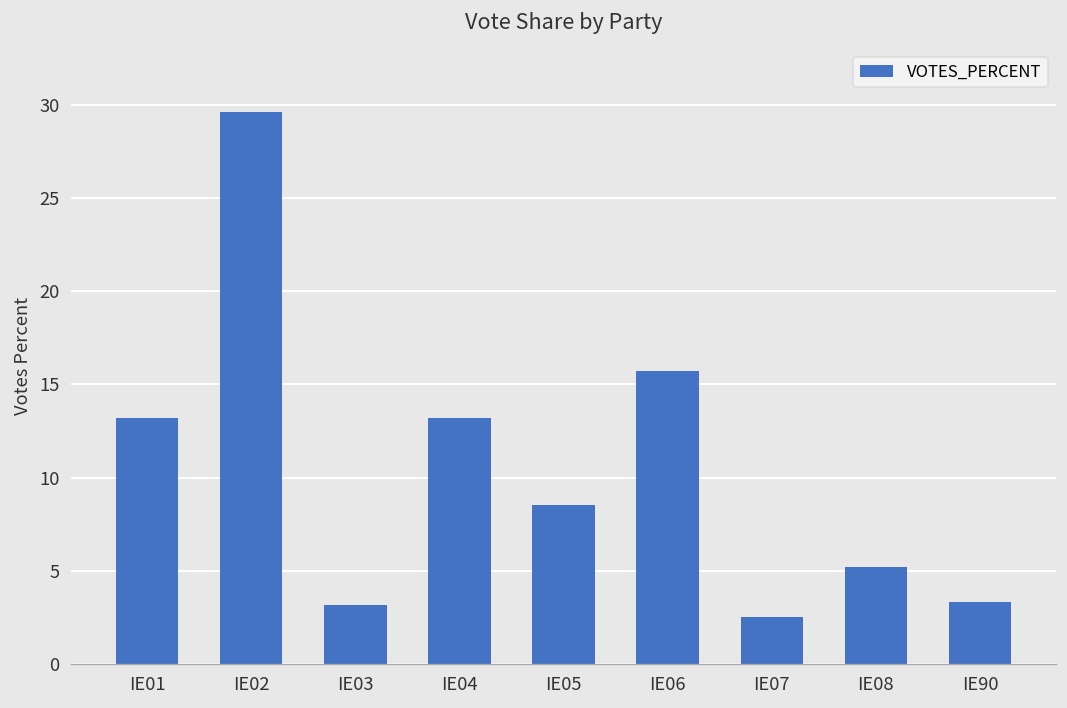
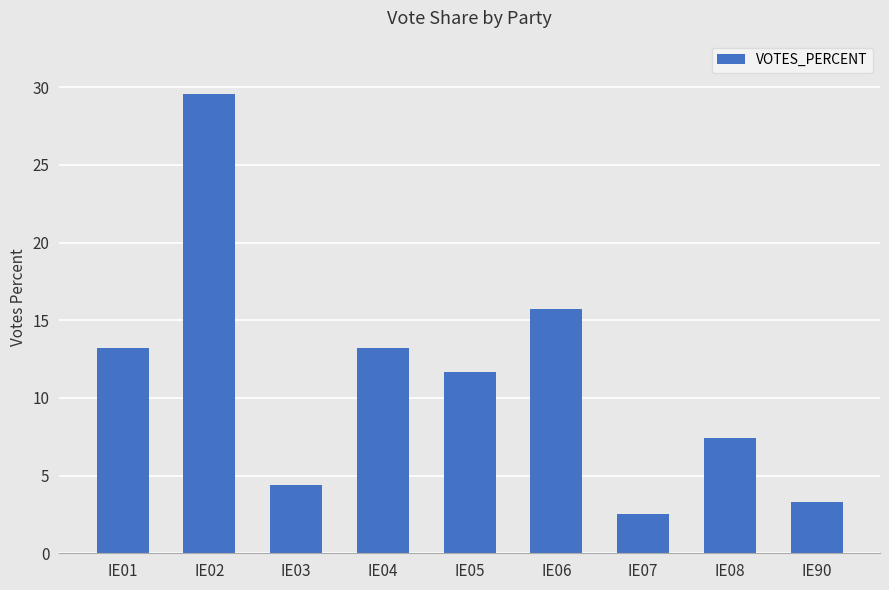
  {
    "IE01": 13.2,
    "IE02": 29.6,
-   "IE03": 3.1,
+   "IE03": 4.4,
    "IE04": 13.2,
-   "IE05": 8.5,
+   "IE05": 11.7,
    "IE06": 15.7,
    "IE07": 2.5,
-   "IE08": 5.2,
+   "IE08": 7.4,
    "IE90": 3.3
  }
